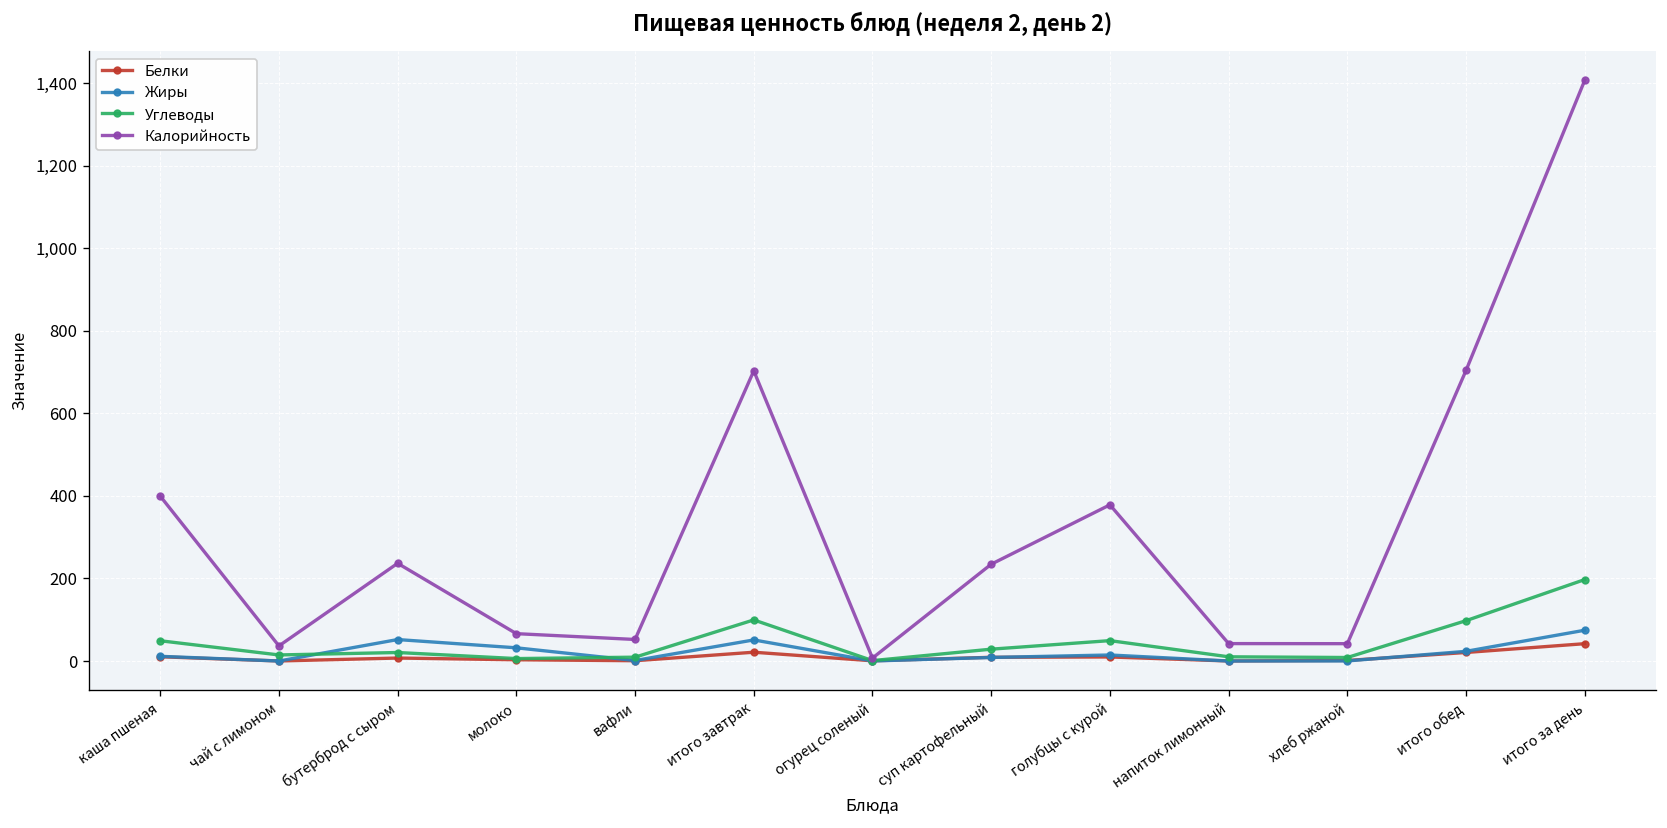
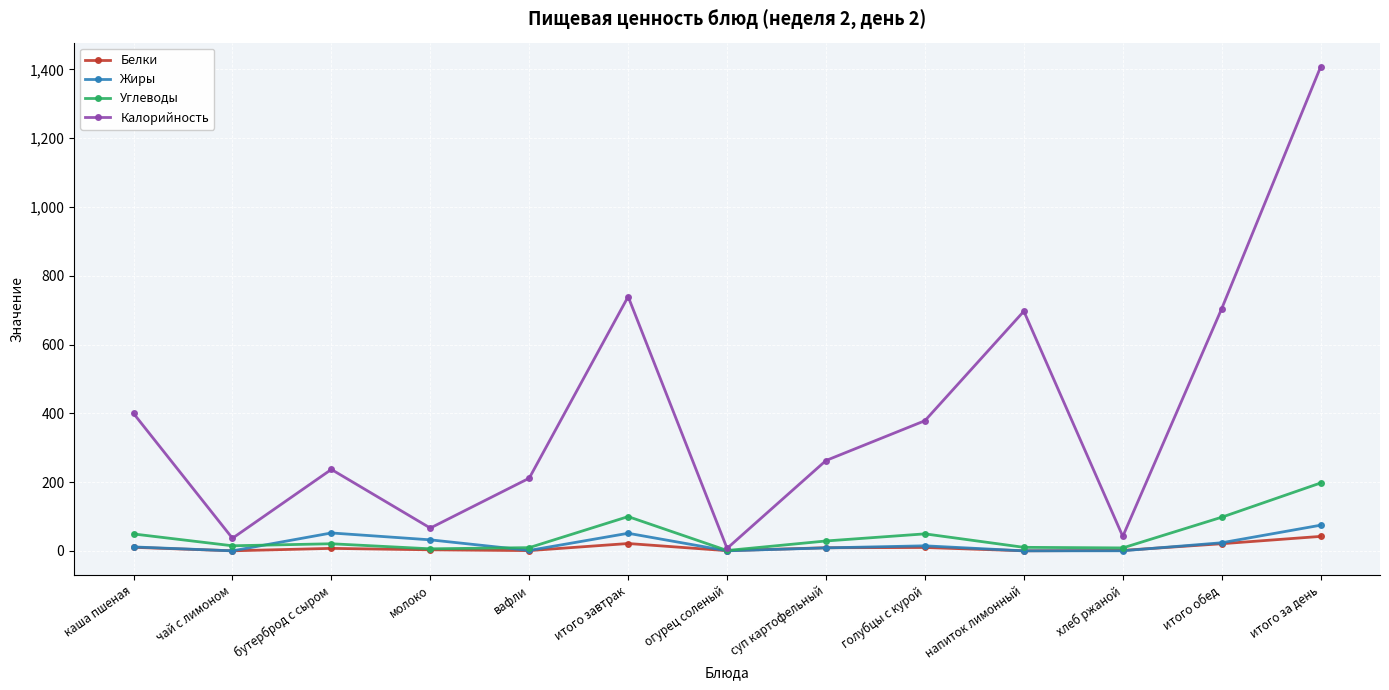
  {
    "Белки": {
      "бутерброд с сыром": "10",
      "итого завтрак": "20",
      "итого за день": "40"
    },
    "Жиры": {
      "бутерброд с сыром": "50",
      "молоко": "30",
      "итого завтрак": "50",
      "итого за день": "70"
    },
    "Углеводы": {
      "каша пшеная": "50",
      "чай с лимоном": "10",
      "бутерброд с сыром": "20",
      "вафли": "10",
      "итого завтрак": "100",
      "суп картофельный": "30",
      "голубцы с курой": "50",
      "напиток лимонный": "10",
      "итого обед": "100",
      "итого за день": "200"
    },
    "Калорийность": {
      "каша пшеная": "400",
      "чай с лимоном": "40",
      "бутерброд с сыром": "240",
      "молоко": "70",
-     "вафли": "50",
-     "итого завтрак": "700",
-     "суп картофельный": "230",
+     "вафли": "210",
+     "итого завтрак": "740",
+     "суп картофельный": "260",
      "голубцы с курой": "380",
-     "напиток лимонный": "40",
+     "напиток лимонный": "700",
      "хлеб ржаной": "40",
      "итого обед": "700",
      "итого за день": "1,410"
    }
  }
